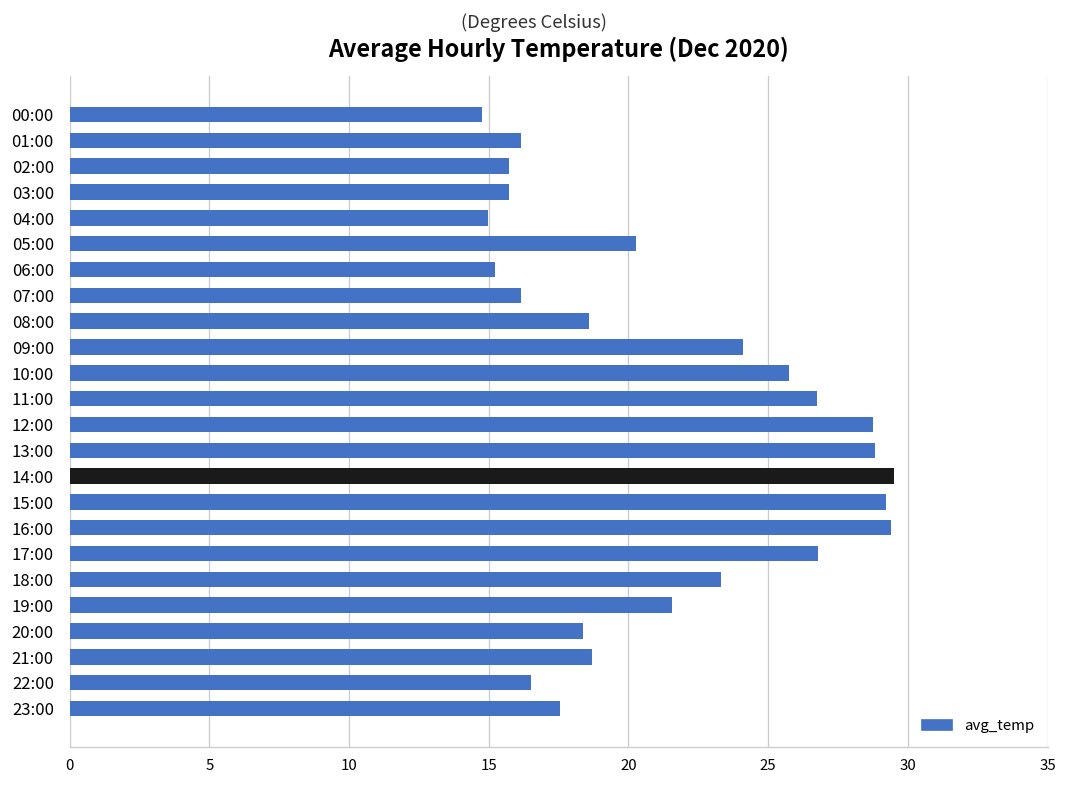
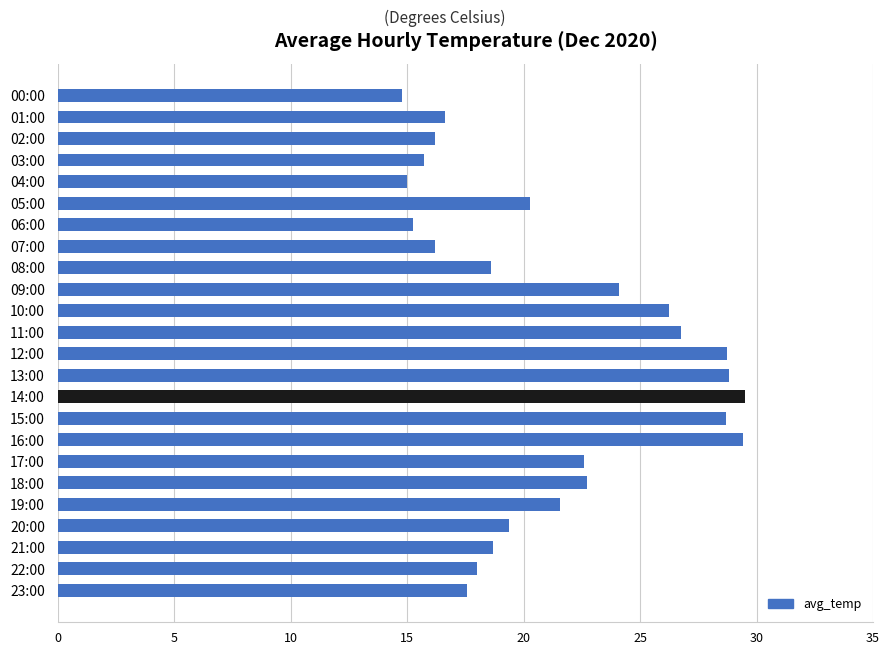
  {
    "00:00": 14.8,
-   "01:00": 16.2,
-   "02:00": 15.7,
+   "01:00": 16.6,
+   "02:00": 16.2,
    "03:00": 15.7,
    "04:00": 15.0,
    "05:00": 20.3,
    "06:00": 15.2,
    "07:00": 16.2,
    "08:00": 18.6,
    "09:00": 24.1,
-   "10:00": 25.7,
+   "10:00": 26.2,
    "11:00": 26.8,
    "12:00": 28.8,
    "13:00": 28.8,
    "14:00": 29.5,
-   "15:00": 29.2,
+   "15:00": 28.7,
    "16:00": 29.4,
-   "17:00": 26.8,
-   "18:00": 23.3,
+   "17:00": 22.6,
+   "18:00": 22.7,
    "19:00": 21.6,
-   "20:00": 18.4,
+   "20:00": 19.4,
    "21:00": 18.7,
-   "22:00": 16.5,
+   "22:00": 18.0,
    "23:00": 17.6
  }
